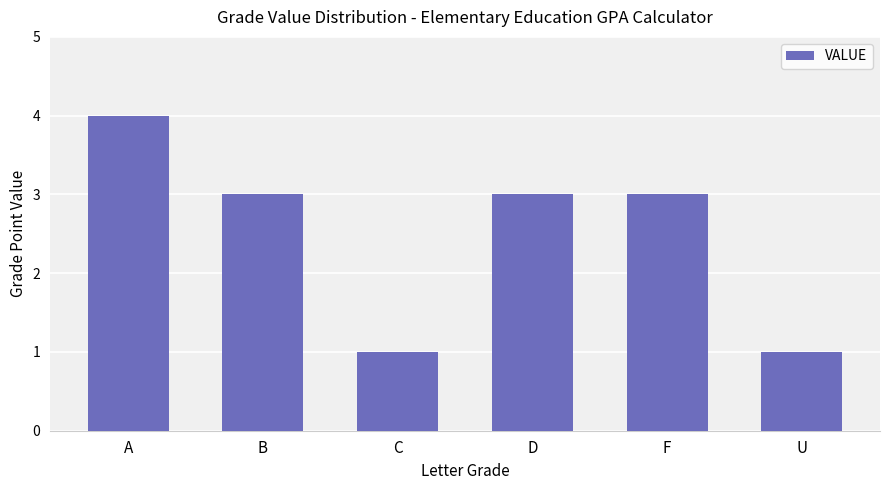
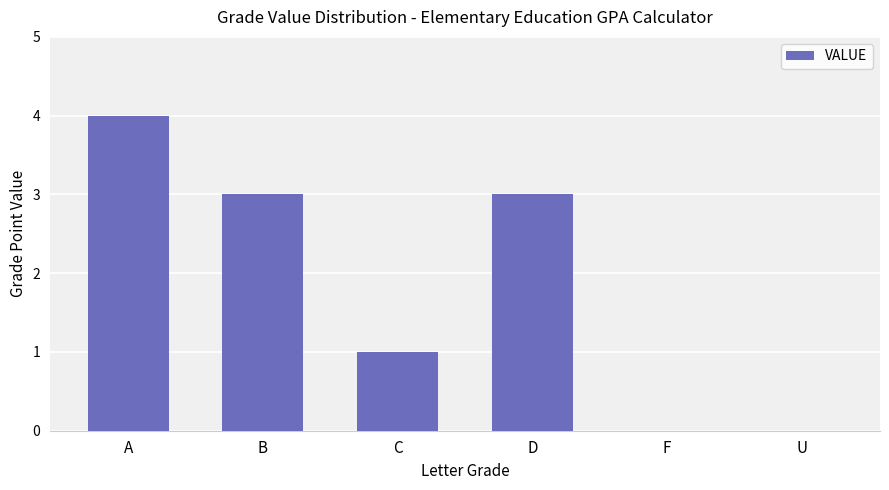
  {
    "A": 4,
    "B": 3,
    "C": 1,
    "D": 3,
-   "F": 3,
-   "U": 1
+   "F": 0,
+   "U": 0
  }
